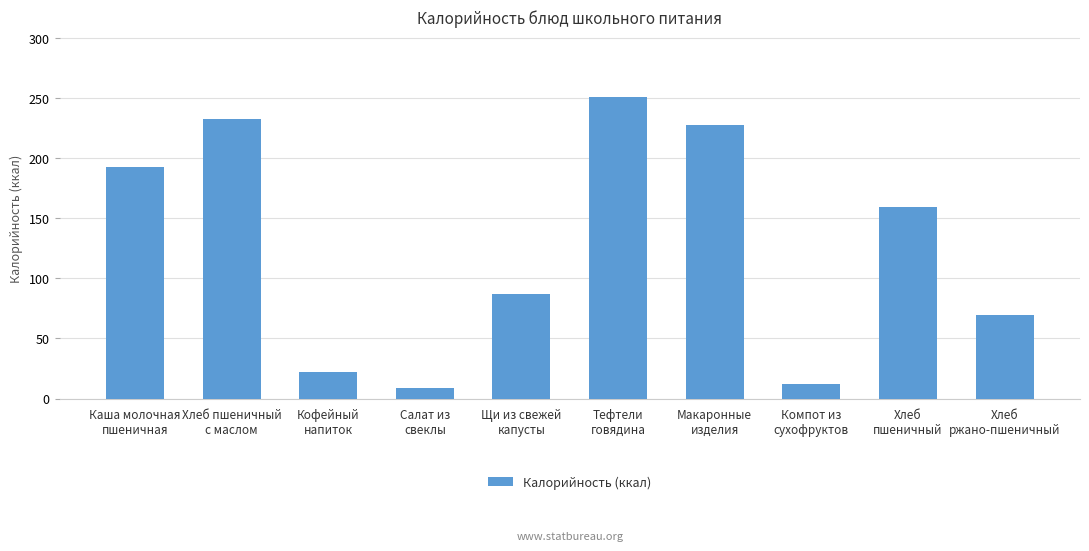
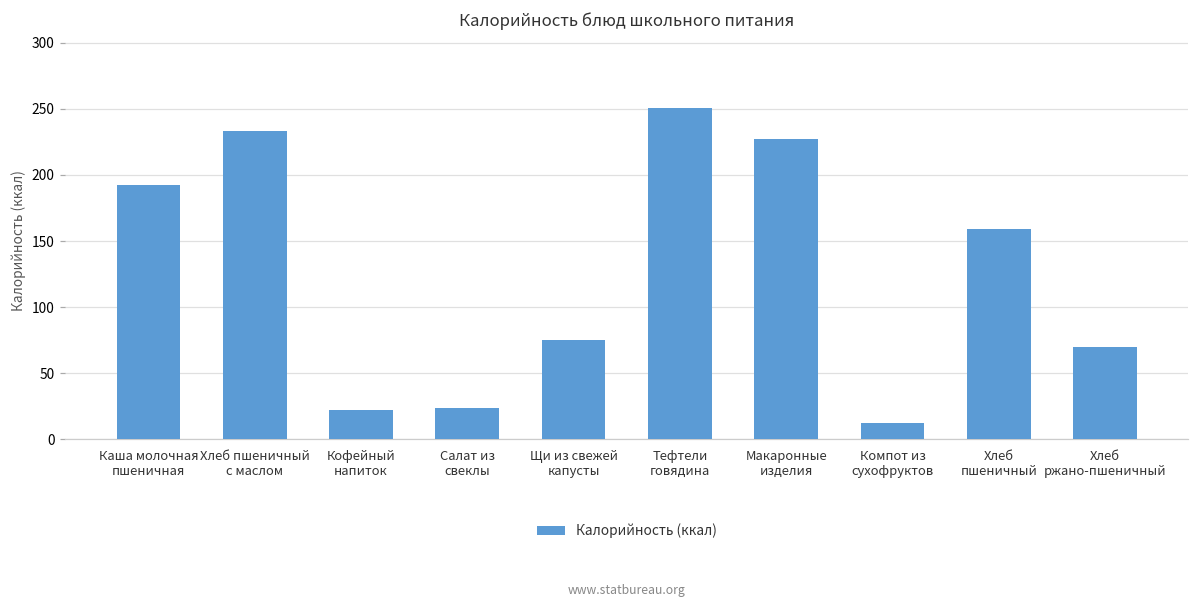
  {
    "Каша молочная пшеничная": 193,
    "Хлеб пшеничный с маслом": 233,
    "Кофейный напиток": 22,
-   "Салат из свеклы": 8,
-   "Щи из свежей капусты": 87,
+   "Салат из свеклы": 24,
+   "Щи из свежей капусты": 75,
    "Тефтели говядина": 251,
    "Макаронные изделия": 227,
    "Компот из сухофруктов": 12,
    "Хлеб пшеничный": 159,
    "Хлеб ржано-пшеничный": 70
  }
